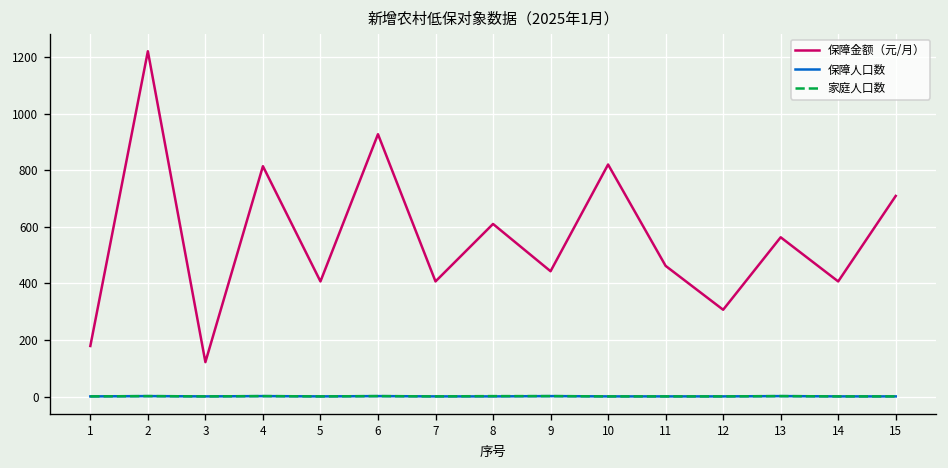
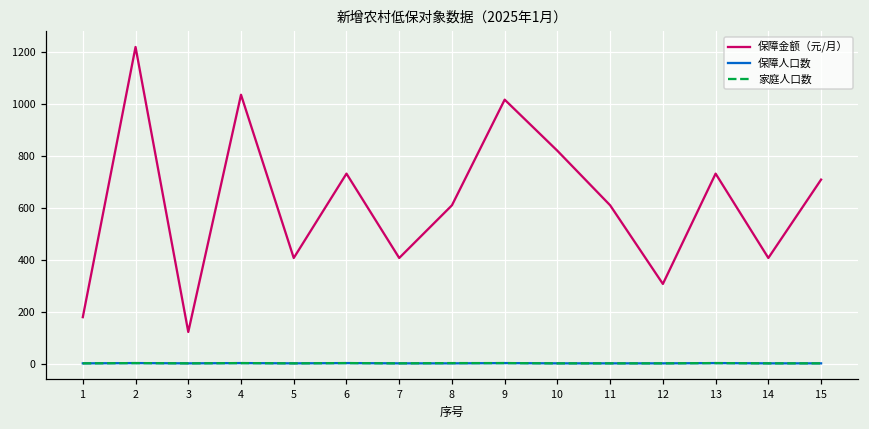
  {
    "保障金额（元/月）": {
      "1": 180,
      "2": 1220,
      "3": 120,
-     "4": 810,
+     "4": 1040,
      "5": 410,
-     "6": 930,
+     "6": 730,
      "7": 410,
      "8": 610,
-     "9": 440,
+     "9": 1020,
      "10": 820,
-     "11": 460,
+     "11": 610,
      "12": 310,
-     "13": 560,
+     "13": 730,
      "14": 410,
      "15": 710
    },
    "家庭人口数": {
      "1": 0,
      "2": 0,
      "3": 0,
      "4": 0,
      "5": 0,
      "6": 0,
      "7": 0,
      "8": 0,
      "9": 0,
      "10": 0,
      "11": 0,
      "12": 0,
      "13": 0,
      "14": 0,
      "15": 0
    }
  }
